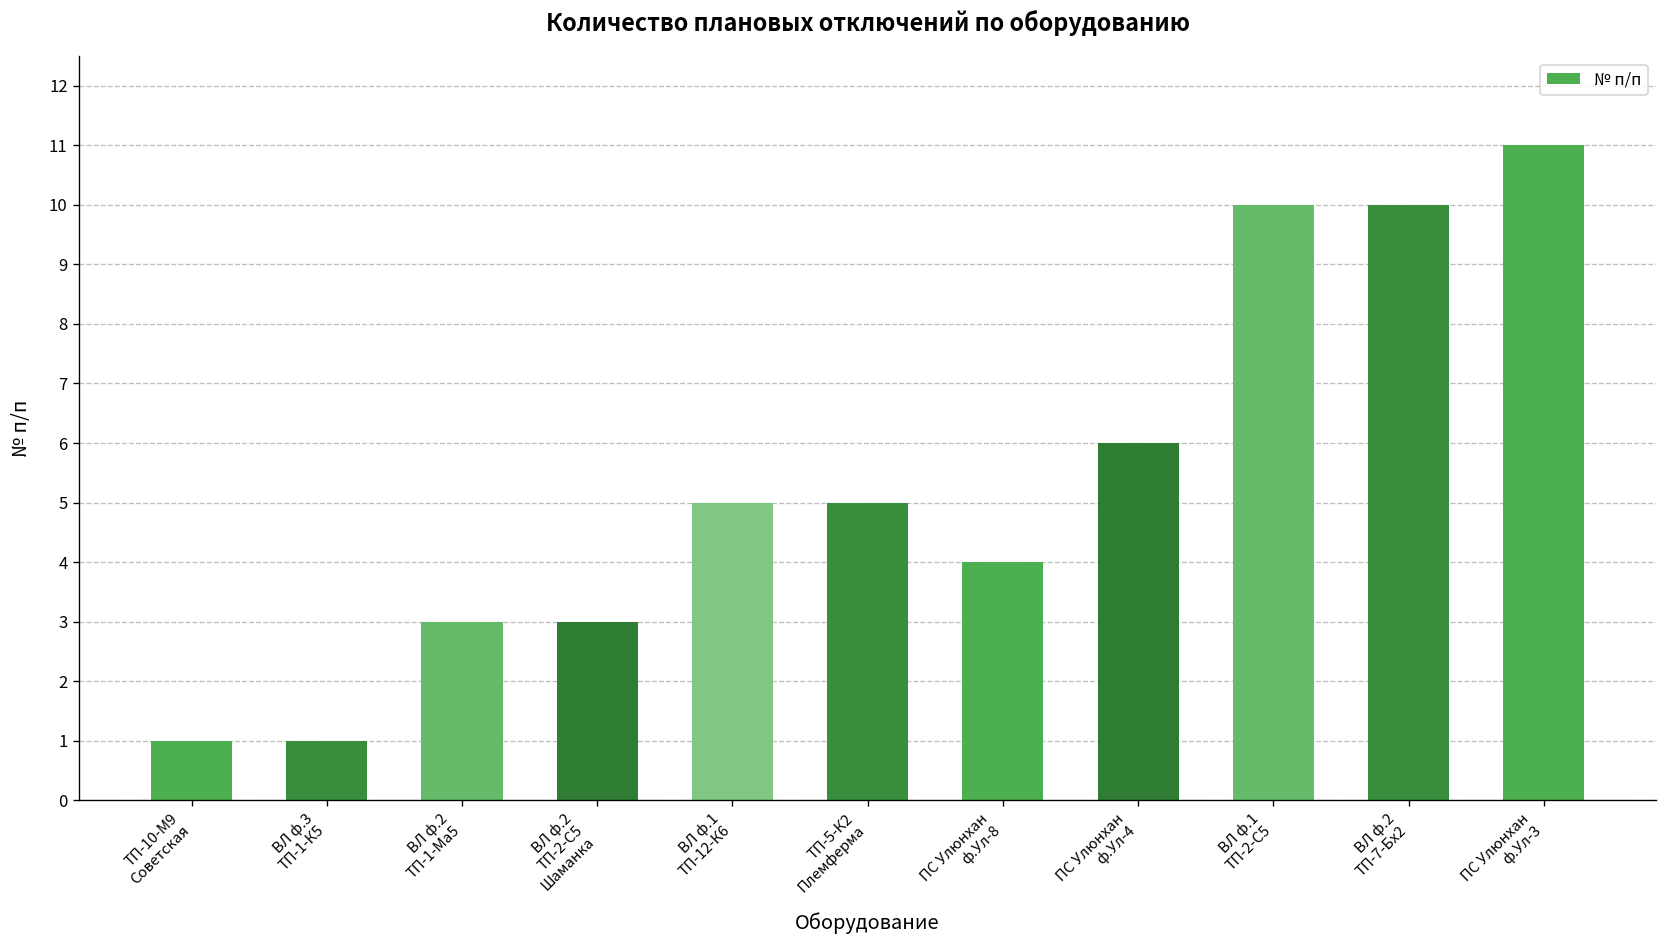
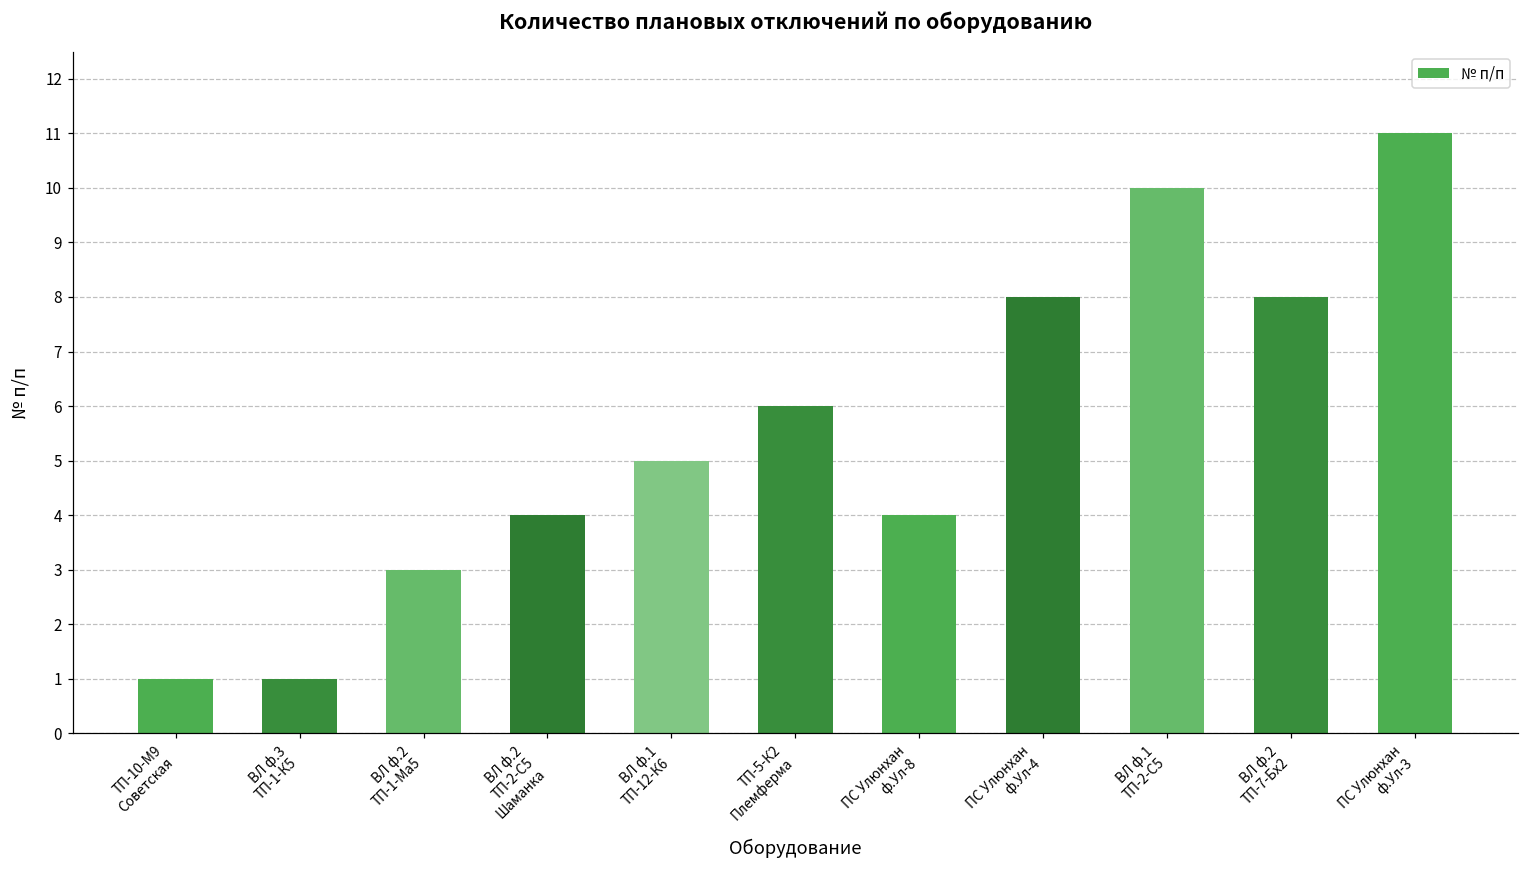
  {
    "ТП-10-М9 Советская": 1,
    "ВЛ ф.3 ТП-1-К5": 1,
    "ВЛ ф.2 ТП-1-Ма5": 3,
-   "ВЛ ф.2 ТП-2-С5 Шаманка": 3,
+   "ВЛ ф.2 ТП-2-С5 Шаманка": 4,
    "ВЛ ф.1 ТП-12-К6": 5,
-   "ТП-5-К2 Племферма": 5,
+   "ТП-5-К2 Племферма": 6,
    "ПС Улюнхан ф.Ул-8": 4,
-   "ПС Улюнхан ф.Ул-4": 6,
+   "ПС Улюнхан ф.Ул-4": 8,
    "ВЛ ф.1 ТП-2-С5": 10,
-   "ВЛ ф.2 ТП-7-Бх2": 10,
+   "ВЛ ф.2 ТП-7-Бх2": 8,
    "ПС Улюнхан ф.Ул-3": 11
  }
